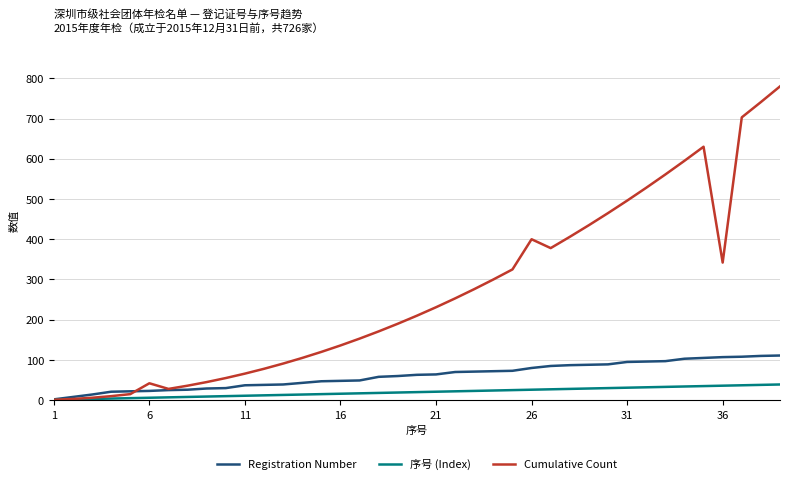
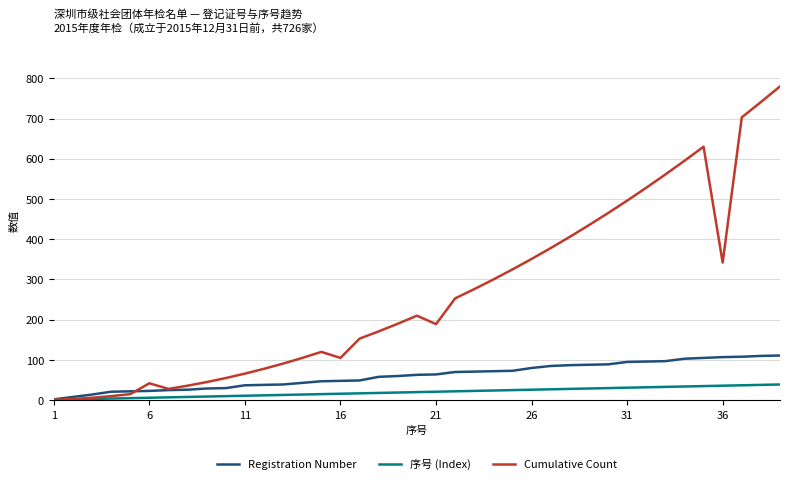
  {
    "Cumulative Count": {
      "6": 40,
      "11": 70,
-     "16": 140,
-     "21": 230,
-     "26": 400,
+     "16": 110,
+     "21": 190,
+     "26": 350,
      "31": 500,
      "36": 340
    }
  }
